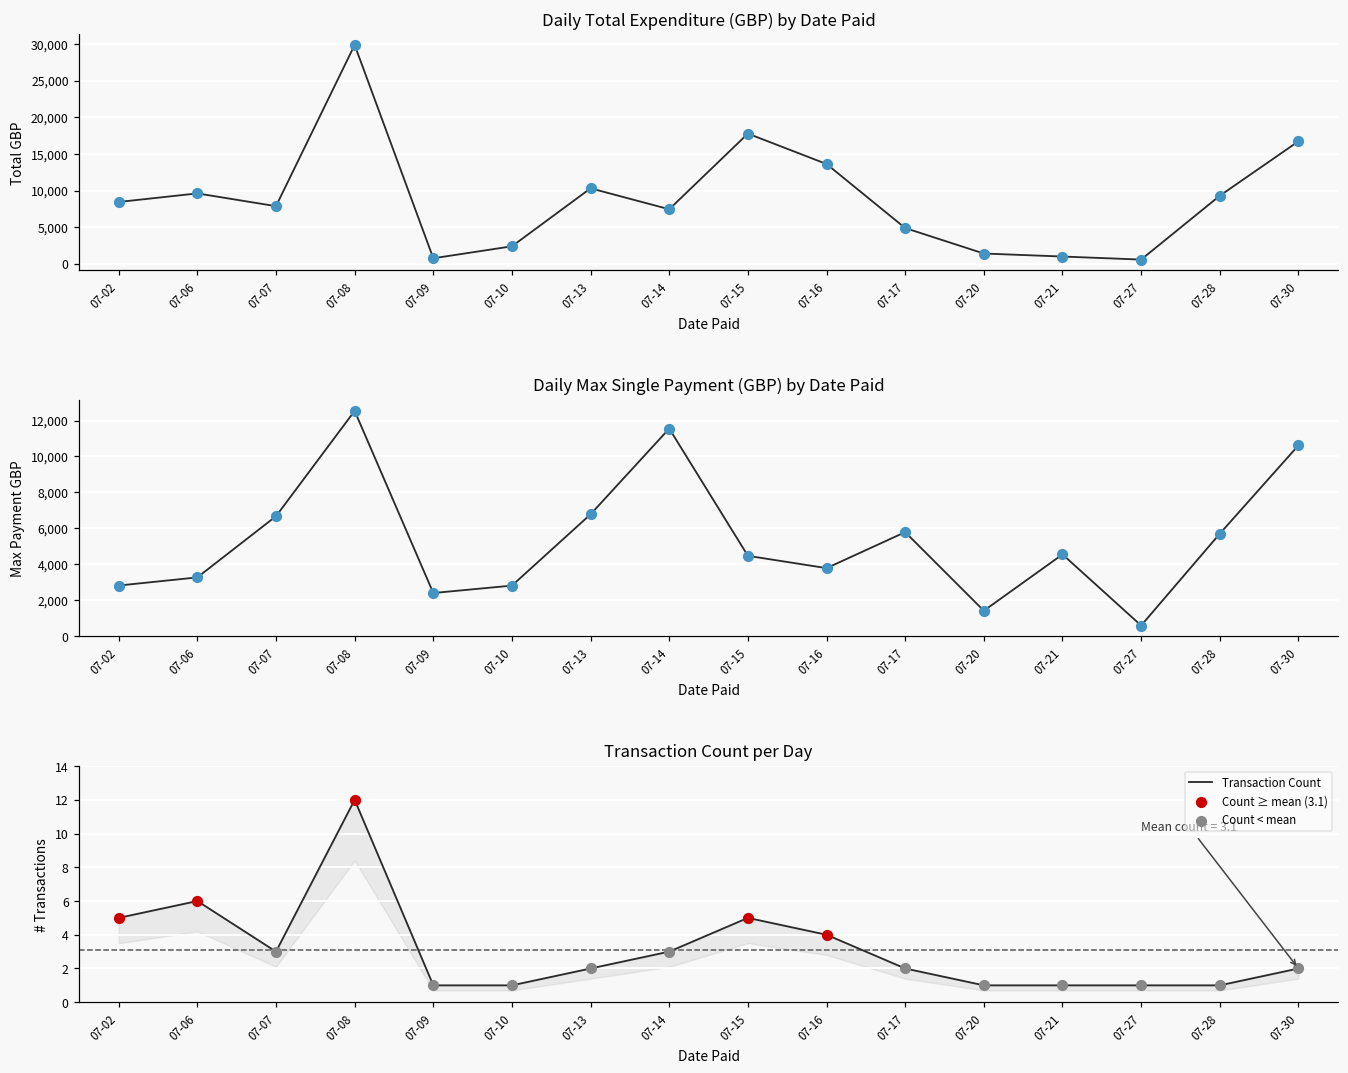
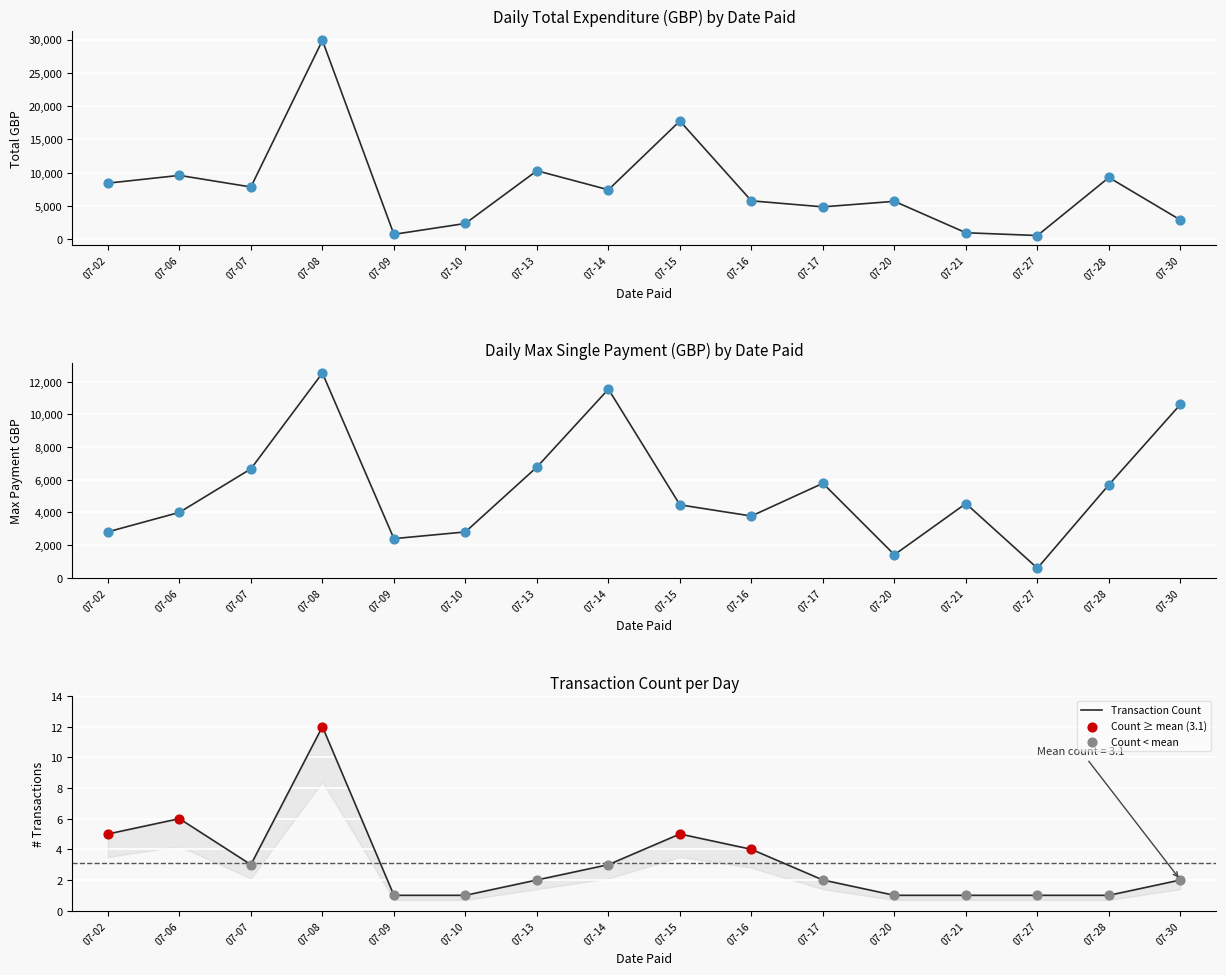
  {
    "Daily Total Expenditure (GBP) by Date Paid": {
      "07-02": "8,000",
      "07-06": "10,000",
      "07-07": "8,000",
      "07-08": "30,000",
      "07-09": "1,000",
      "07-10": "2,000",
      "07-13": "10,000",
      "07-14": "7,000",
      "07-15": "18,000",
-     "07-16": "14,000",
+     "07-16": "6,000",
      "07-17": "5,000",
-     "07-20": "1,000",
+     "07-20": "6,000",
      "07-21": "1,000",
      "07-27": "1,000",
      "07-28": "9,000",
-     "07-30": "17,000"
+     "07-30": "3,000"
    },
    "Daily Max Single Payment (GBP) by Date Paid": {
      "07-02": "2,800",
-     "07-06": "3,300",
+     "07-06": "4,000",
      "07-07": "6,700",
      "07-08": "12,500",
      "07-09": "2,400",
      "07-10": "2,800",
      "07-13": "6,800",
      "07-14": "11,600",
      "07-15": "4,500",
      "07-16": "3,800",
      "07-17": "5,800",
      "07-20": "1,400",
      "07-21": "4,500",
      "07-27": "600",
      "07-28": "5,700",
      "07-30": "10,600"
    }
  }
